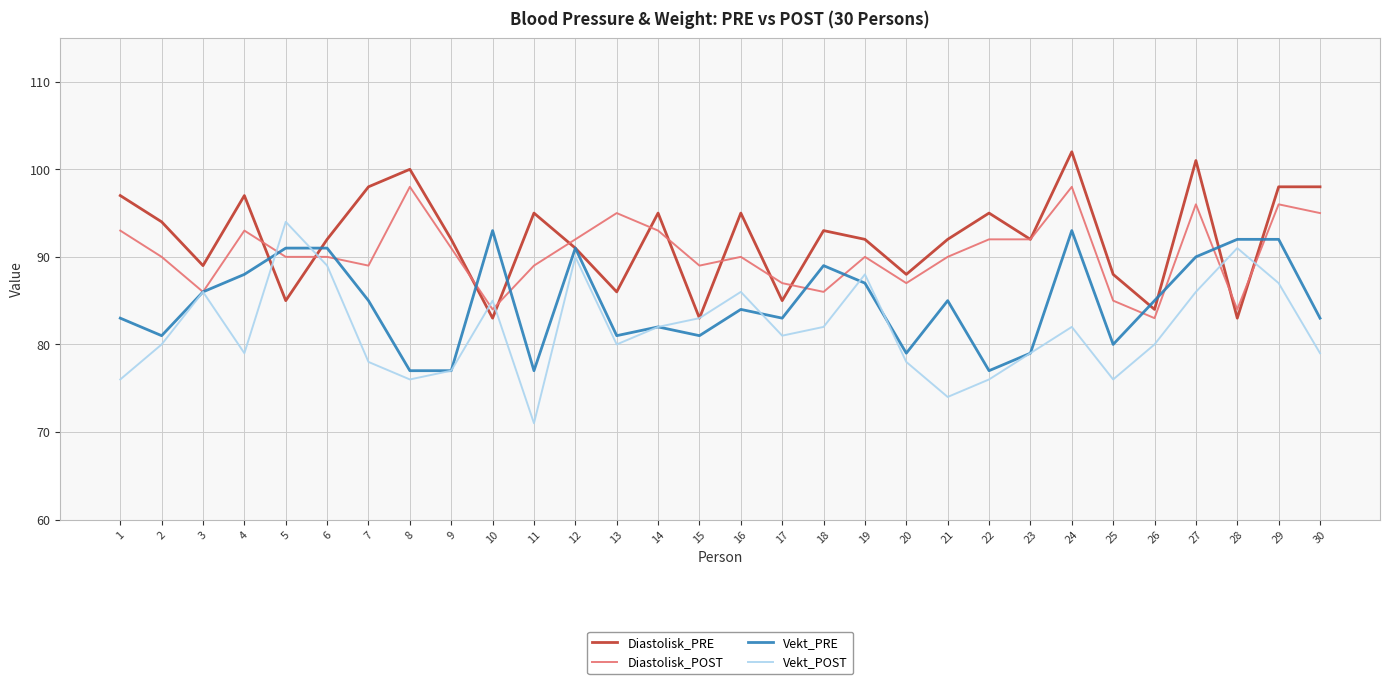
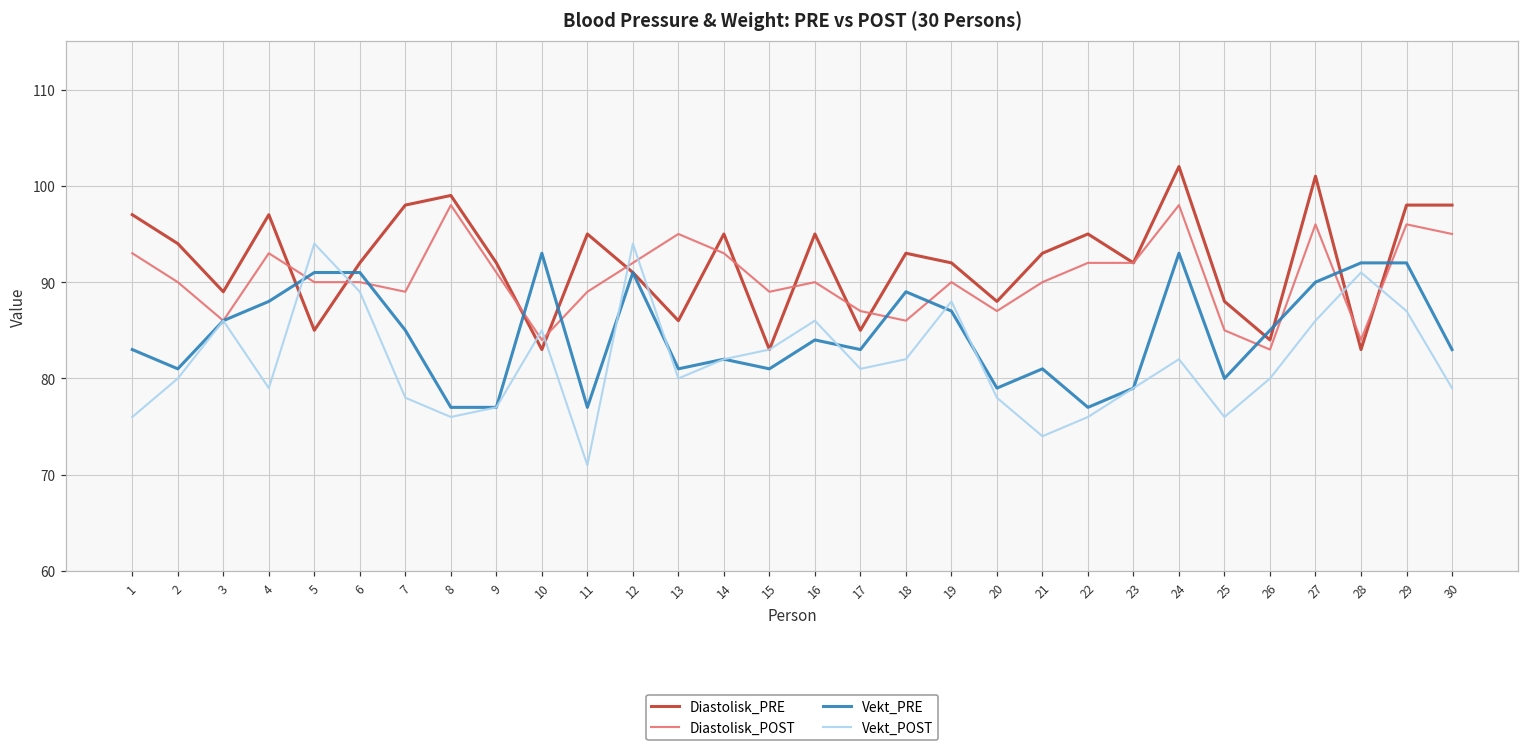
  {
    "Diastolisk_PRE": {
      "1": 97,
      "2": 94,
      "3": 89,
      "4": 97,
      "5": 85,
      "6": 92,
      "7": 98,
-     "8": 100,
+     "8": 99,
      "9": 92,
      "10": 83,
      "11": 95,
      "13": 86,
      "14": 95,
      "16": 95,
      "17": 85,
      "18": 93,
      "19": 92,
      "20": 88,
-     "21": 92,
+     "21": 93,
      "22": 95,
      "24": 102,
      "25": 88,
      "26": 84,
      "27": 101,
      "28": 83,
      "29": 98,
      "30": 98
    },
    "Diastolisk_POST": {
      "1": 93,
      "2": 90,
      "4": 93,
      "5": 90,
      "6": 90,
      "7": 89,
      "8": 98,
      "9": 91,
      "10": 84,
      "11": 89,
      "12": 92,
      "13": 95,
      "14": 93,
      "15": 89,
      "16": 90,
      "17": 87,
      "18": 86,
      "19": 90,
      "20": 87,
      "21": 90,
      "22": 92,
      "24": 98,
      "25": 85,
      "26": 83,
      "27": 96,
      "28": 84,
      "29": 96,
      "30": 95
    },
    "Vekt_PRE": {
      "1": 83,
      "2": 81,
      "4": 88,
      "5": 91,
      "6": 91,
      "7": 85,
      "8": 77,
      "10": 93,
      "11": 77,
      "13": 81,
      "15": 81,
      "16": 84,
      "17": 83,
      "18": 89,
      "19": 87,
      "20": 79,
-     "21": 85,
+     "21": 81,
      "22": 77,
      "24": 93,
      "25": 80,
      "26": 85,
      "27": 90,
      "28": 92,
      "29": 92,
      "30": 83
    },
    "Vekt_POST": {
      "1": 76,
      "2": 80,
      "4": 79,
      "5": 94,
      "6": 89,
      "7": 78,
      "8": 76,
      "10": 85,
      "11": 71,
-     "12": 90,
+     "12": 94,
      "13": 80,
      "16": 86,
      "17": 81,
      "18": 82,
      "19": 88,
      "20": 78,
      "21": 74,
      "22": 76,
      "24": 82,
      "25": 76,
      "26": 80,
      "27": 86,
      "28": 91,
      "29": 87,
      "30": 79
    }
  }
